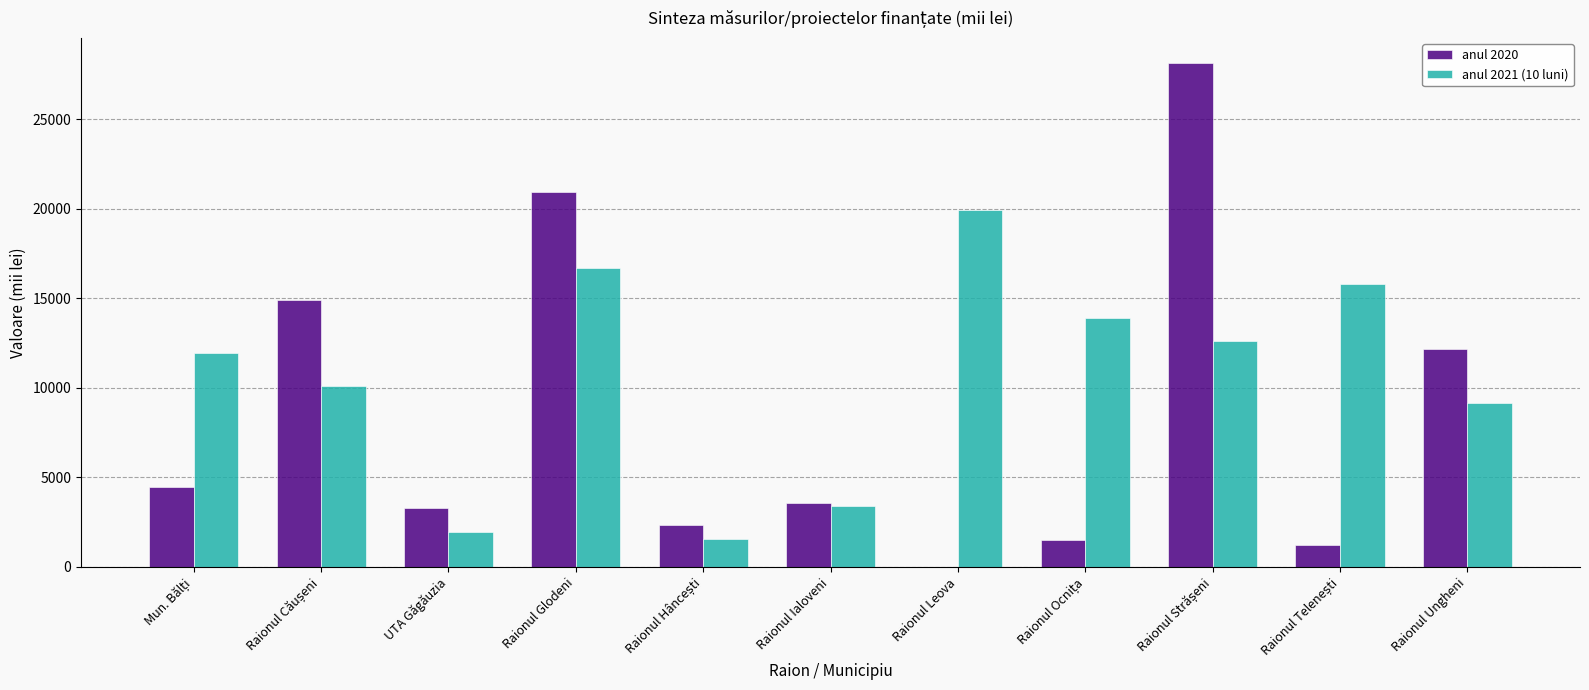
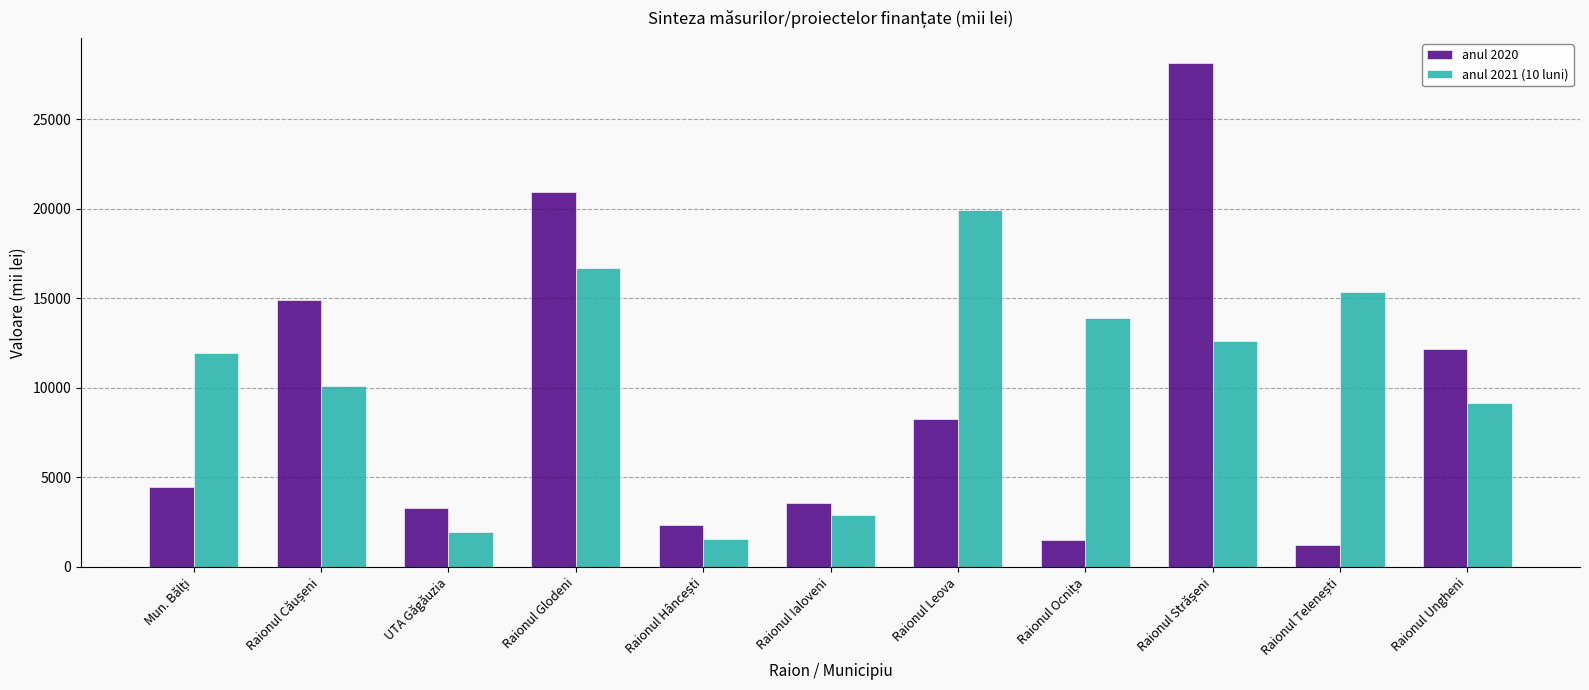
  {
    "anul 2020": {
      "Mun. Bălți": 4500,
      "Raionul Căușeni": 14900,
      "UTA Găgăuzia": 3300,
      "Raionul Glodeni": 21000,
      "Raionul Hâncești": 2300,
      "Raionul Ialoveni": 3500,
-     "Raionul Leova": 0,
+     "Raionul Leova": 8300,
      "Raionul Ocnița": 1500,
      "Raionul Strășeni": 28100,
      "Raionul Telenești": 1200,
      "Raionul Ungheni": 12100
    },
    "anul 2021 (10 luni)": {
      "Mun. Bălți": 12000,
      "Raionul Căușeni": 10100,
      "UTA Găgăuzia": 1900,
      "Raionul Glodeni": 16700,
      "Raionul Hâncești": 1600,
-     "Raionul Ialoveni": 3400,
+     "Raionul Ialoveni": 2900,
      "Raionul Leova": 19900,
      "Raionul Ocnița": 13900,
      "Raionul Strășeni": 12600,
-     "Raionul Telenești": 15800,
+     "Raionul Telenești": 15300,
      "Raionul Ungheni": 9200
    }
  }
